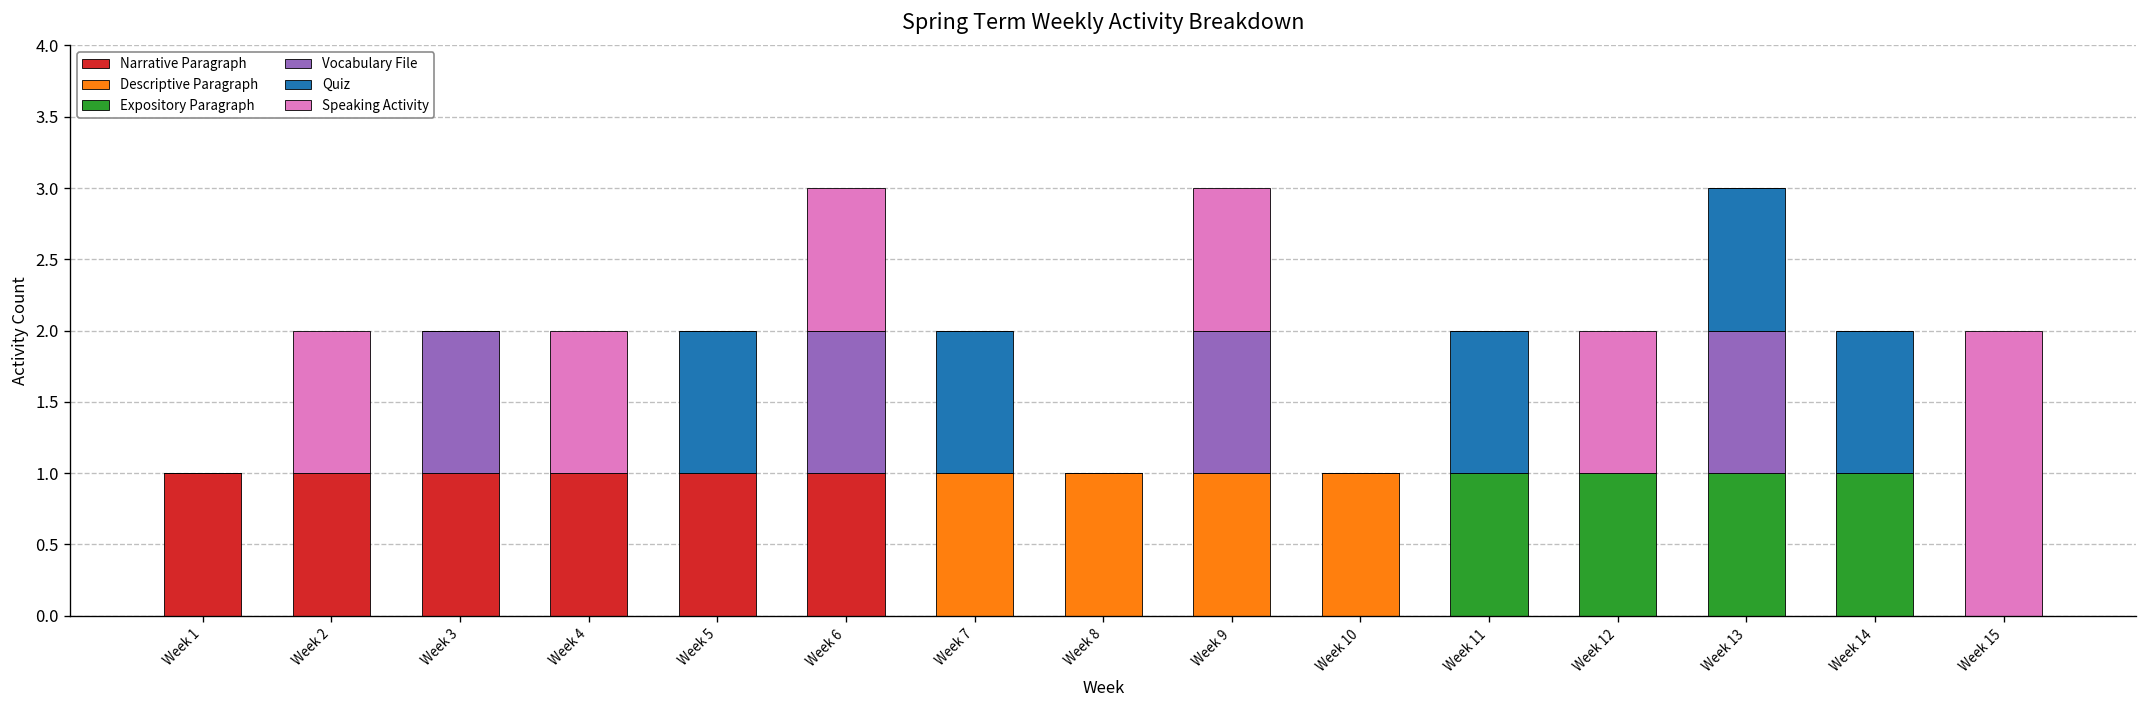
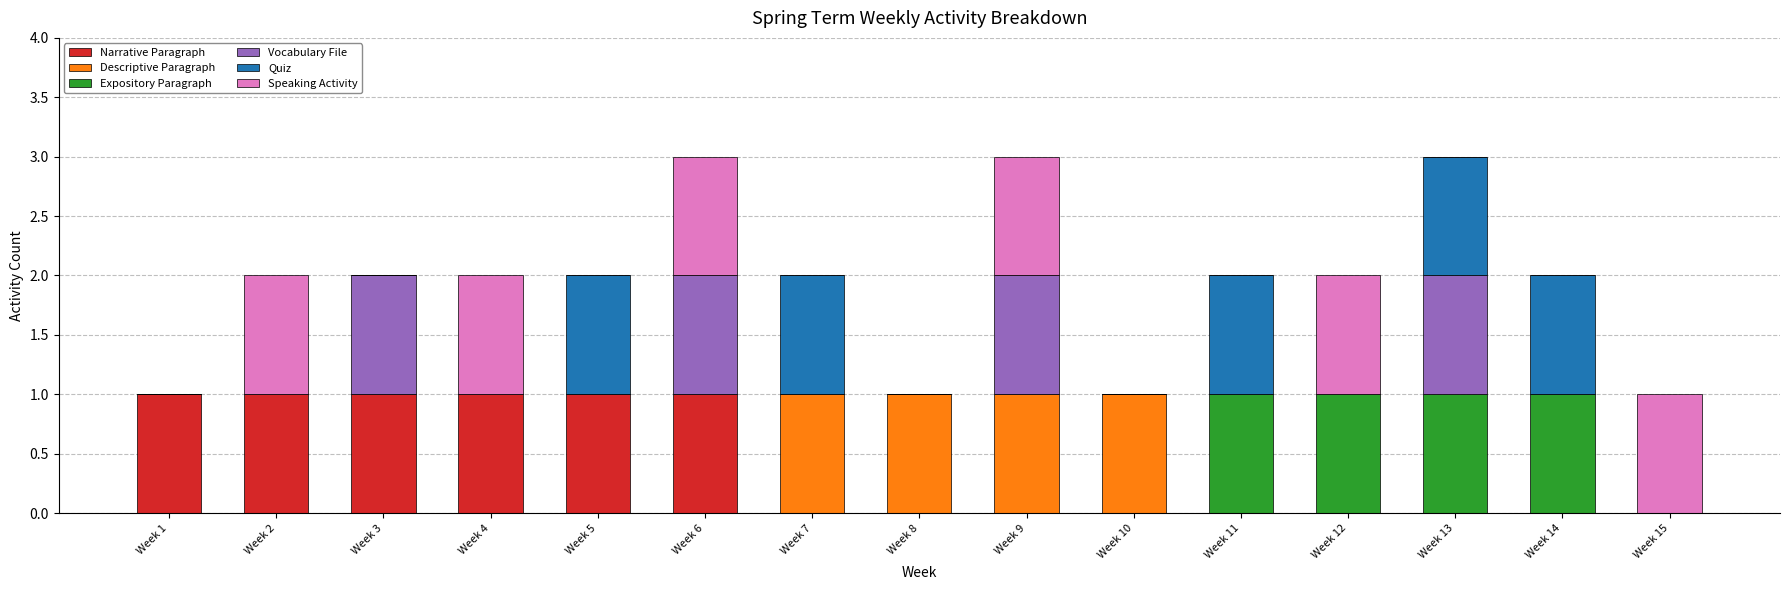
  {
    "Narrative Paragraph": {
      "Week 1": 1,
      "Week 2": 1,
      "Week 3": 1,
      "Week 4": 1,
      "Week 5": 1,
      "Week 6": 1,
      "Week 7": 0,
      "Week 8": 0,
      "Week 9": 0,
      "Week 10": 0,
      "Week 11": 0,
      "Week 12": 0,
      "Week 13": 0,
      "Week 14": 0,
      "Week 15": 0
    },
    "Quiz": {
      "Week 1": 0,
      "Week 2": 0,
      "Week 3": 0,
      "Week 4": 0,
      "Week 5": 1,
      "Week 6": 0,
      "Week 7": 1,
      "Week 8": 0,
      "Week 9": 0,
      "Week 10": 0,
      "Week 11": 1,
      "Week 12": 0,
      "Week 13": 1,
      "Week 14": 1,
      "Week 15": 0
    },
    "Speaking Activity": {
      "Week 1": 0,
      "Week 2": 1,
      "Week 3": 0,
      "Week 4": 1,
      "Week 5": 0,
      "Week 6": 1,
      "Week 7": 0,
      "Week 8": 0,
      "Week 9": 1,
      "Week 10": 0,
      "Week 11": 0,
      "Week 12": 1,
      "Week 13": 0,
      "Week 14": 0,
-     "Week 15": 2
+     "Week 15": 1
    }
  }
